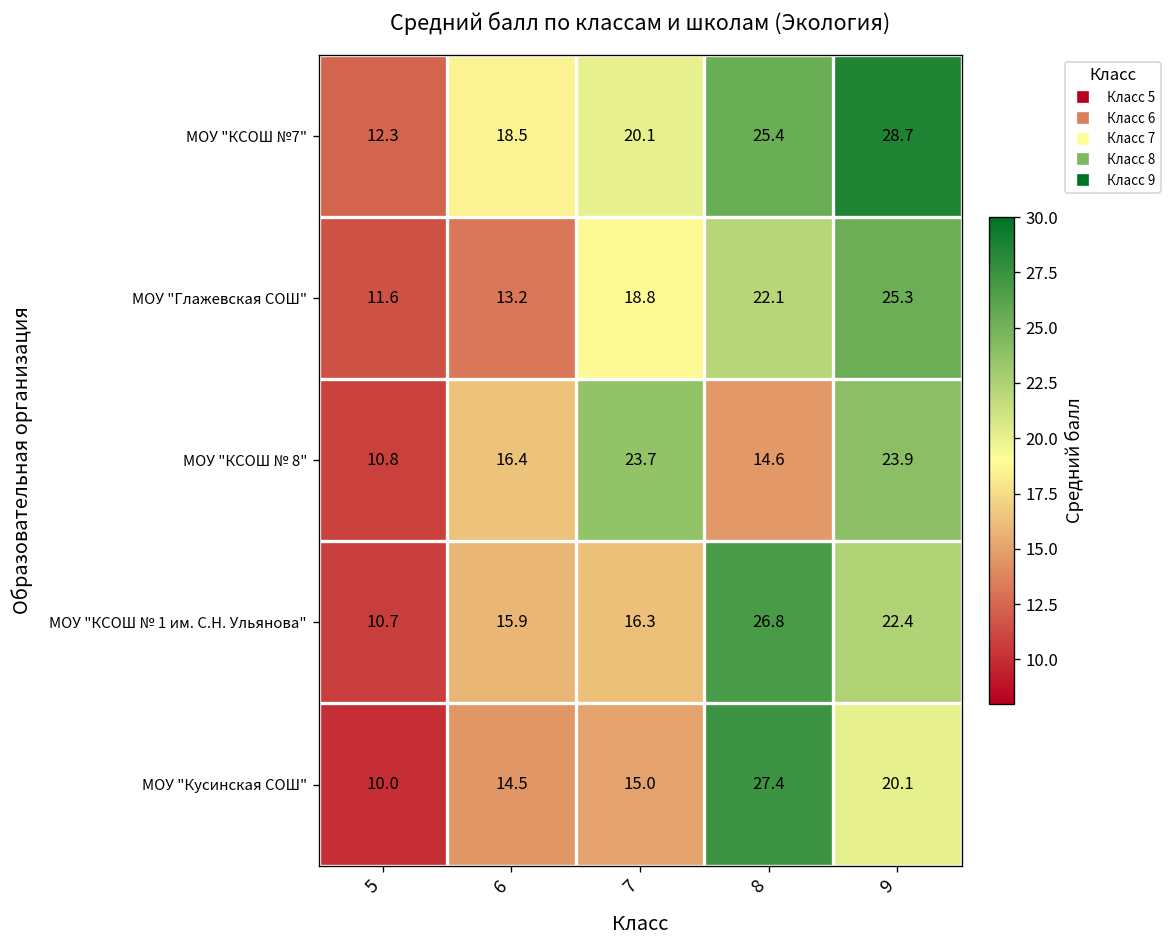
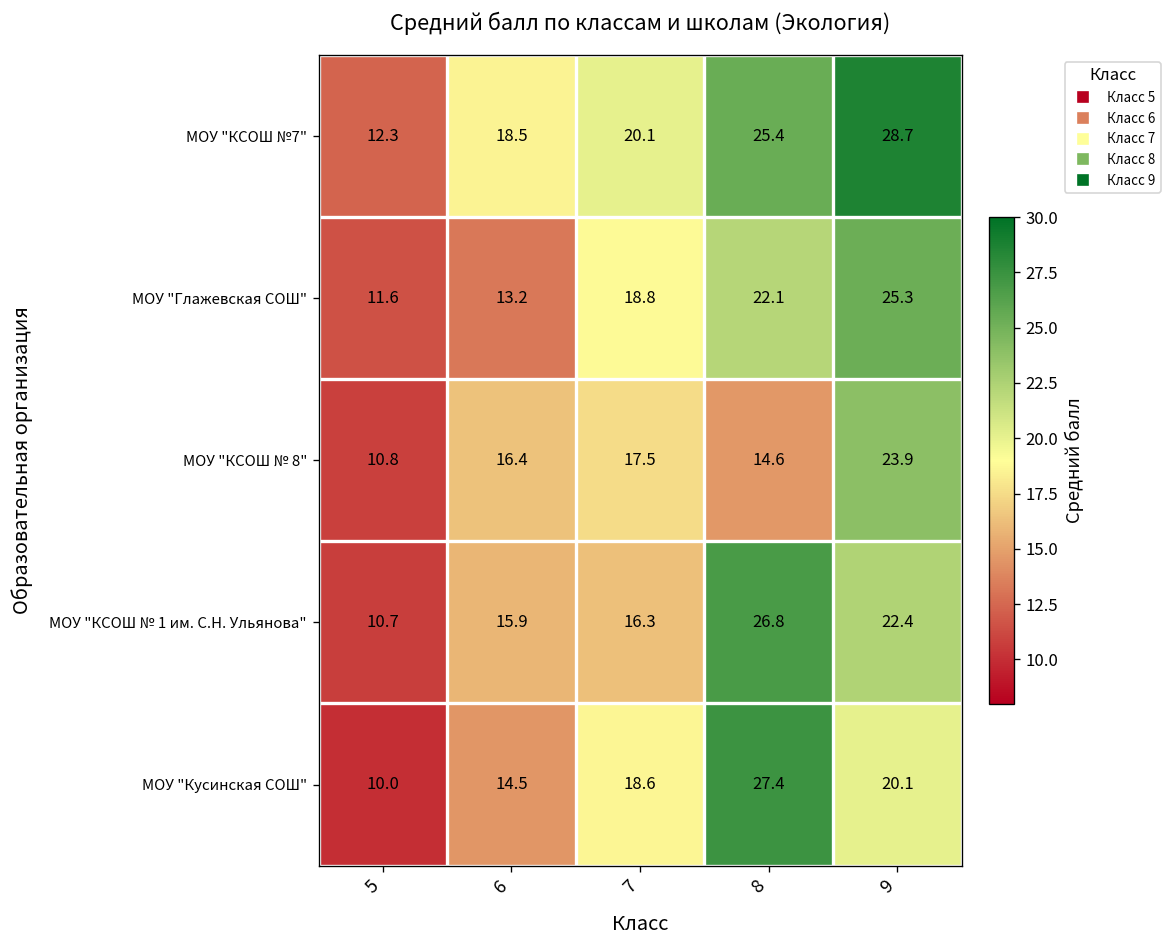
  {
    "МОУ \"КСОШ №7\"": {
      "5": 12.3,
      "6": 18.5,
      "7": 20.1,
      "8": 25.4,
      "9": 28.7
    },
    "МОУ \"Глажевская СОШ\"": {
      "5": 11.6,
      "6": 13.2,
      "7": 18.8,
      "8": 22.1,
      "9": 25.3
    },
    "МОУ \"КСОШ № 8\"": {
      "5": 10.8,
      "6": 16.4,
-     "7": 23.7,
+     "7": 17.5,
      "8": 14.6,
      "9": 23.9
    },
    "МОУ \"КСОШ № 1 им. С.Н. Ульянова\"": {
      "5": 10.7,
      "6": 15.9,
      "7": 16.3,
      "8": 26.8,
      "9": 22.4
    },
    "МОУ \"Кусинская СОШ\"": {
      "5": 10.0,
      "6": 14.5,
-     "7": 15.0,
+     "7": 18.6,
      "8": 27.4,
      "9": 20.1
    }
  }
